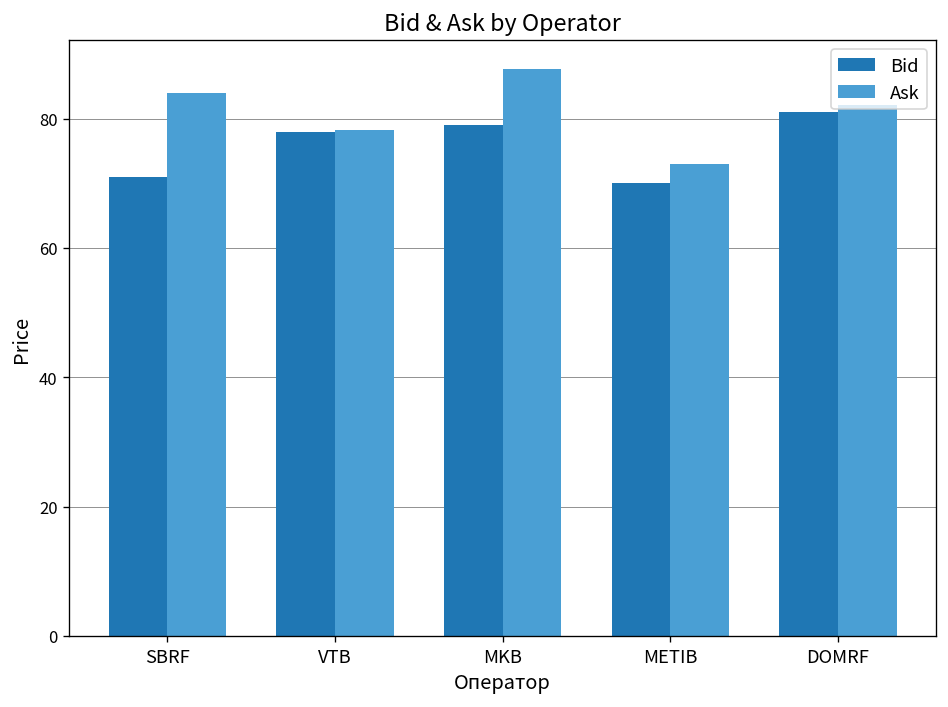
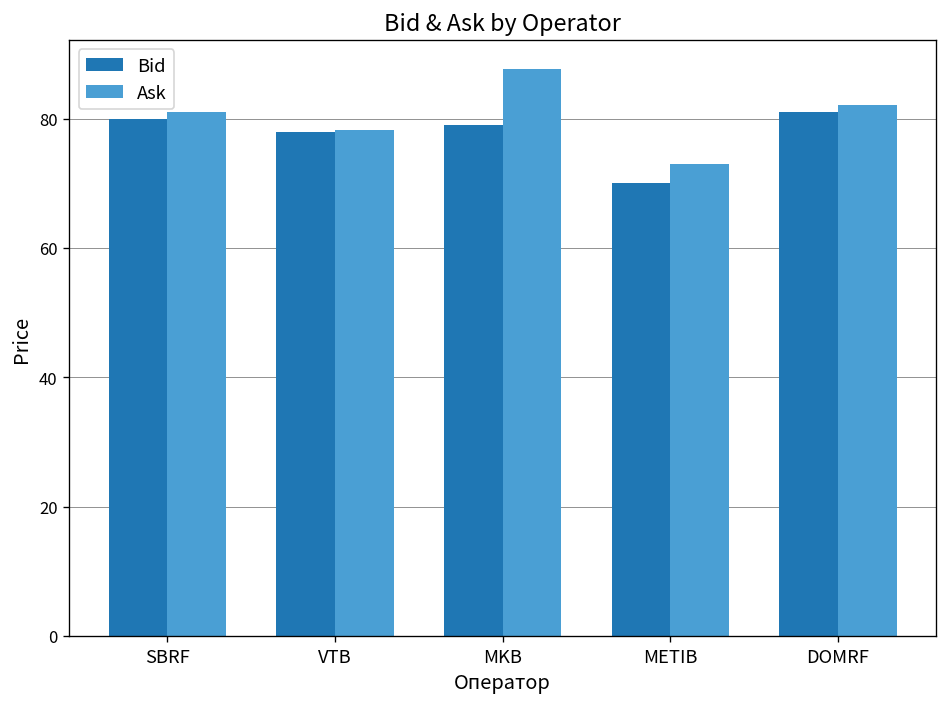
  {
    "Bid": {
-     "SBRF": 71,
+     "SBRF": 80,
      "VTB": 78,
      "MKB": 79,
      "METIB": 70,
      "DOMRF": 81
    },
    "Ask": {
-     "SBRF": 84,
+     "SBRF": 81,
      "VTB": 78,
      "MKB": 88,
      "METIB": 73,
      "DOMRF": 82
    }
  }
